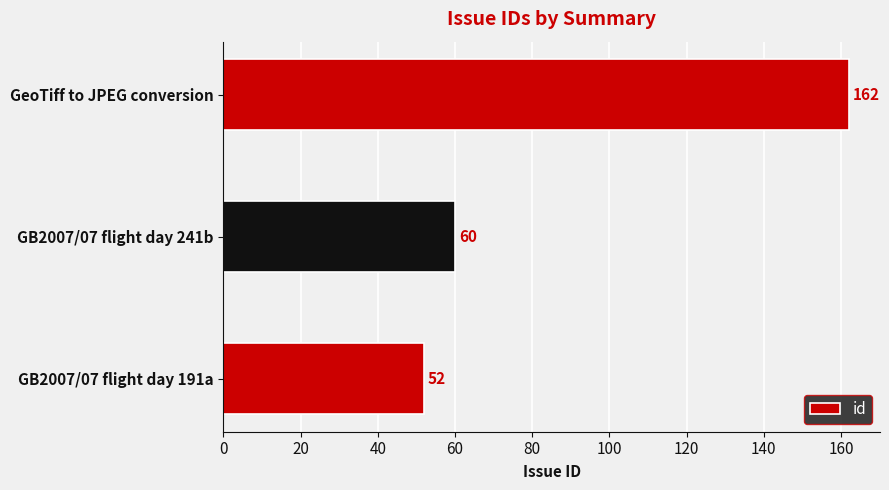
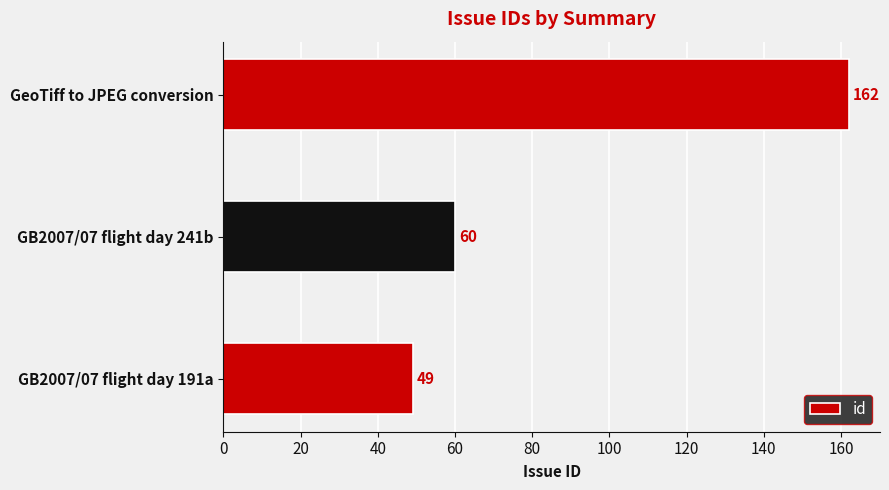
  {
    "GeoTiff to JPEG conversion": 162,
    "GB2007/07 flight day 241b": 60,
-   "GB2007/07 flight day 191a": 52
+   "GB2007/07 flight day 191a": 49
  }
